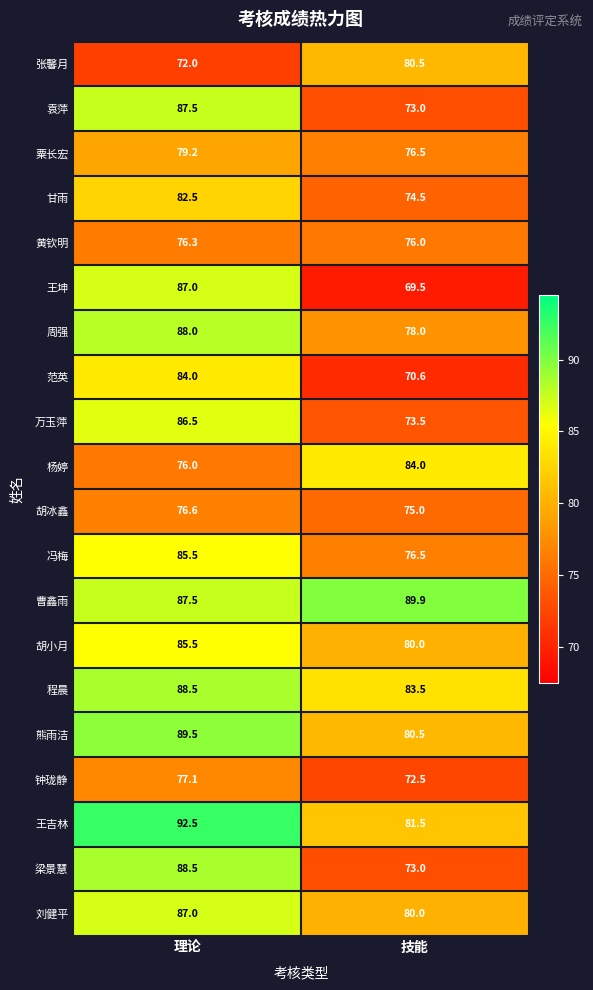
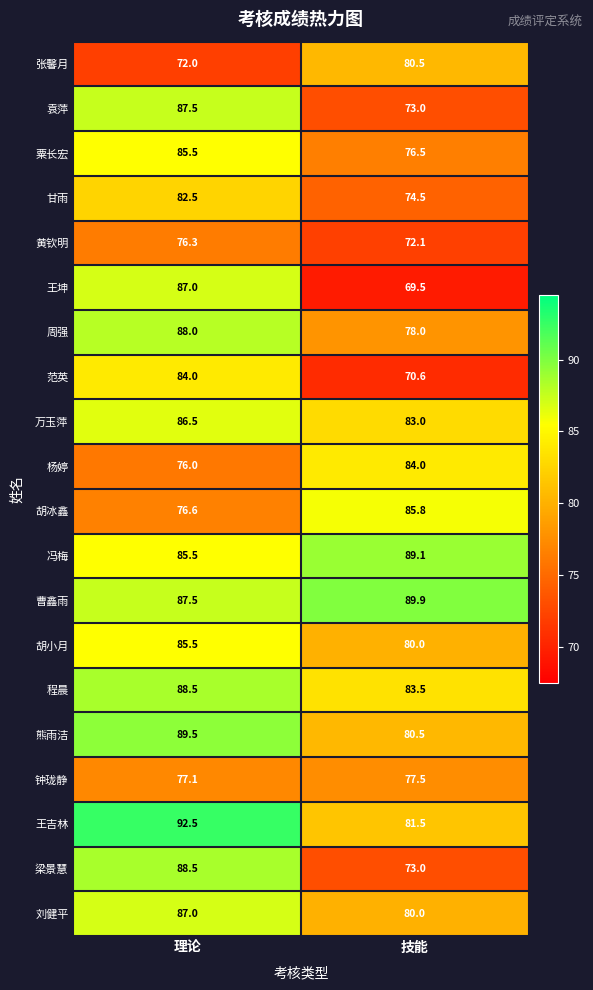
  {
    "张馨月": {
      "理论": 72.0,
      "技能": 80.5
    },
    "袁萍": {
      "理论": 87.5,
      "技能": 73.0
    },
    "粟长宏": {
-     "理论": 79.2,
+     "理论": 85.5,
      "技能": 76.5
    },
    "甘雨": {
      "理论": 82.5,
      "技能": 74.5
    },
    "黄钦明": {
      "理论": 76.3,
-     "技能": 76.0
+     "技能": 72.1
    },
    "王坤": {
      "理论": 87.0,
      "技能": 69.5
    },
    "周强": {
      "理论": 88.0,
      "技能": 78.0
    },
    "范英": {
      "理论": 84.0,
      "技能": 70.6
    },
    "万玉萍": {
      "理论": 86.5,
-     "技能": 73.5
+     "技能": 83.0
    },
    "杨婷": {
      "理论": 76.0,
      "技能": 84.0
    },
    "胡冰鑫": {
      "理论": 76.6,
-     "技能": 75.0
+     "技能": 85.8
    },
    "冯梅": {
      "理论": 85.5,
-     "技能": 76.5
+     "技能": 89.1
    },
    "曹鑫雨": {
      "理论": 87.5,
      "技能": 89.9
    },
    "胡小月": {
      "理论": 85.5,
      "技能": 80.0
    },
    "程晨": {
      "理论": 88.5,
      "技能": 83.5
    },
    "熊雨洁": {
      "理论": 89.5,
      "技能": 80.5
    },
    "钟珑静": {
      "理论": 77.1,
-     "技能": 72.5
+     "技能": 77.5
    },
    "王吉林": {
      "理论": 92.5,
      "技能": 81.5
    },
    "梁景慧": {
      "理论": 88.5,
      "技能": 73.0
    },
    "刘健平": {
      "理论": 87.0,
      "技能": 80.0
    }
  }
